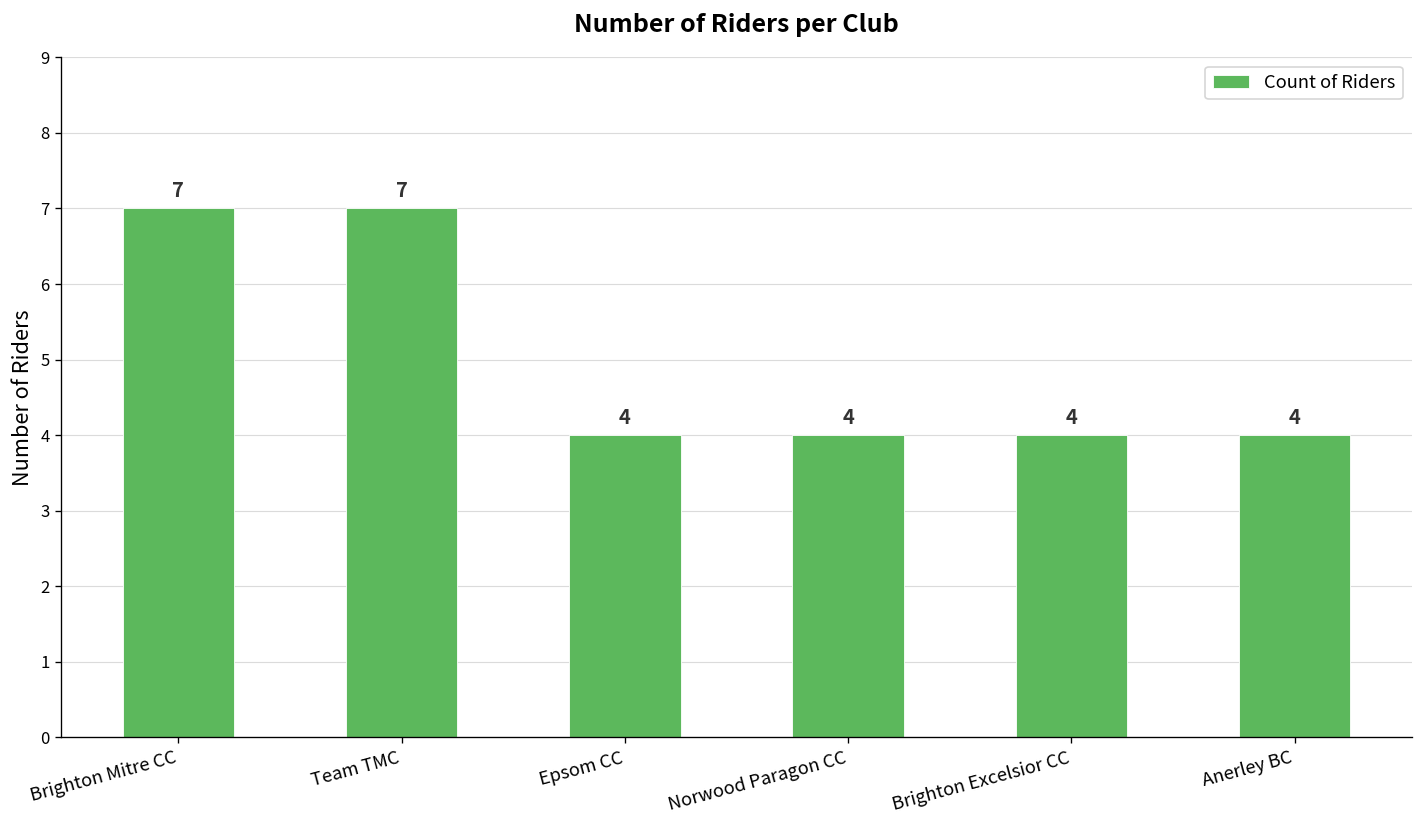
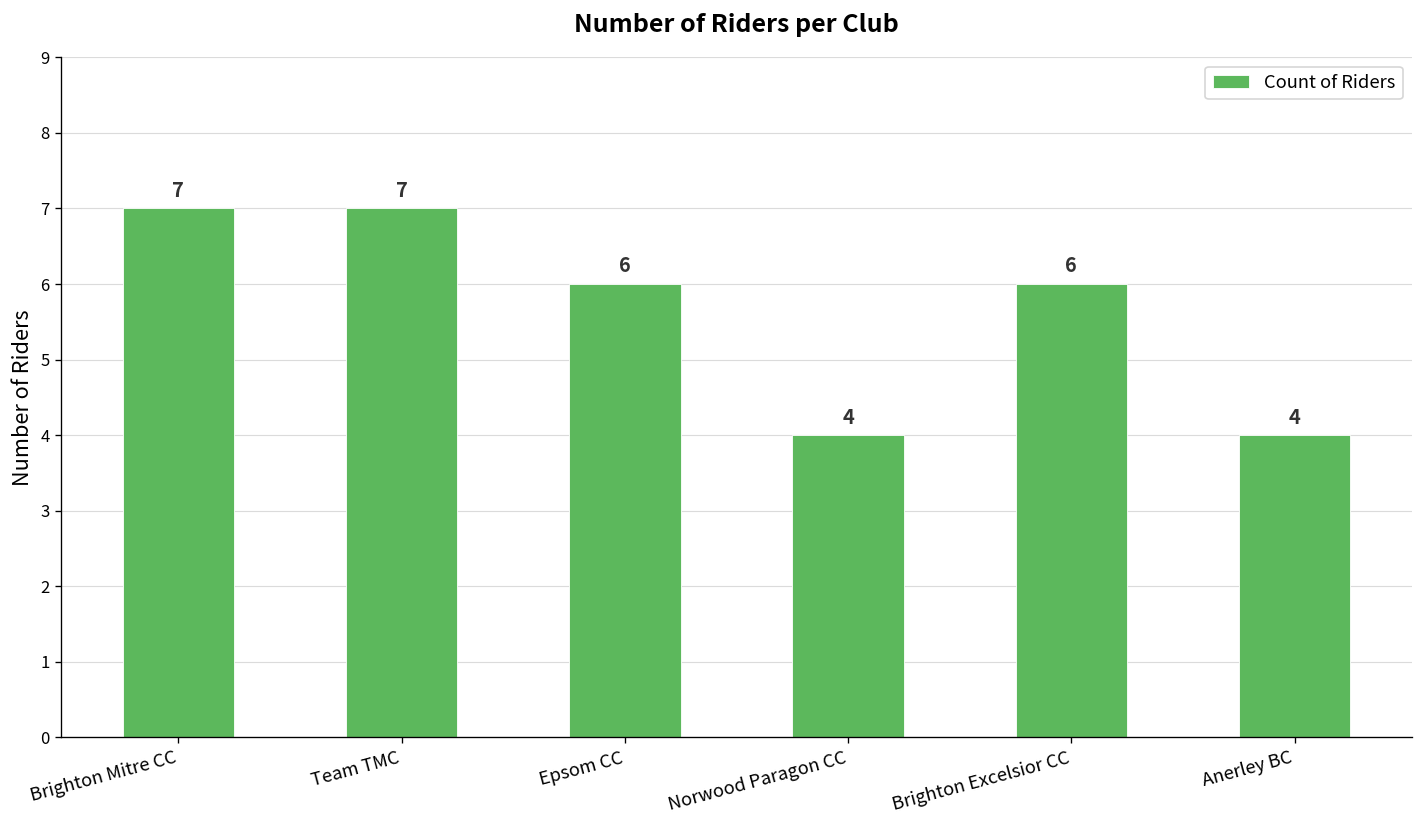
  {
    "Brighton Mitre CC": 7,
    "Team TMC": 7,
-   "Epsom CC": 4,
+   "Epsom CC": 6,
    "Norwood Paragon CC": 4,
-   "Brighton Excelsior CC": 4,
+   "Brighton Excelsior CC": 6,
    "Anerley BC": 4
  }
